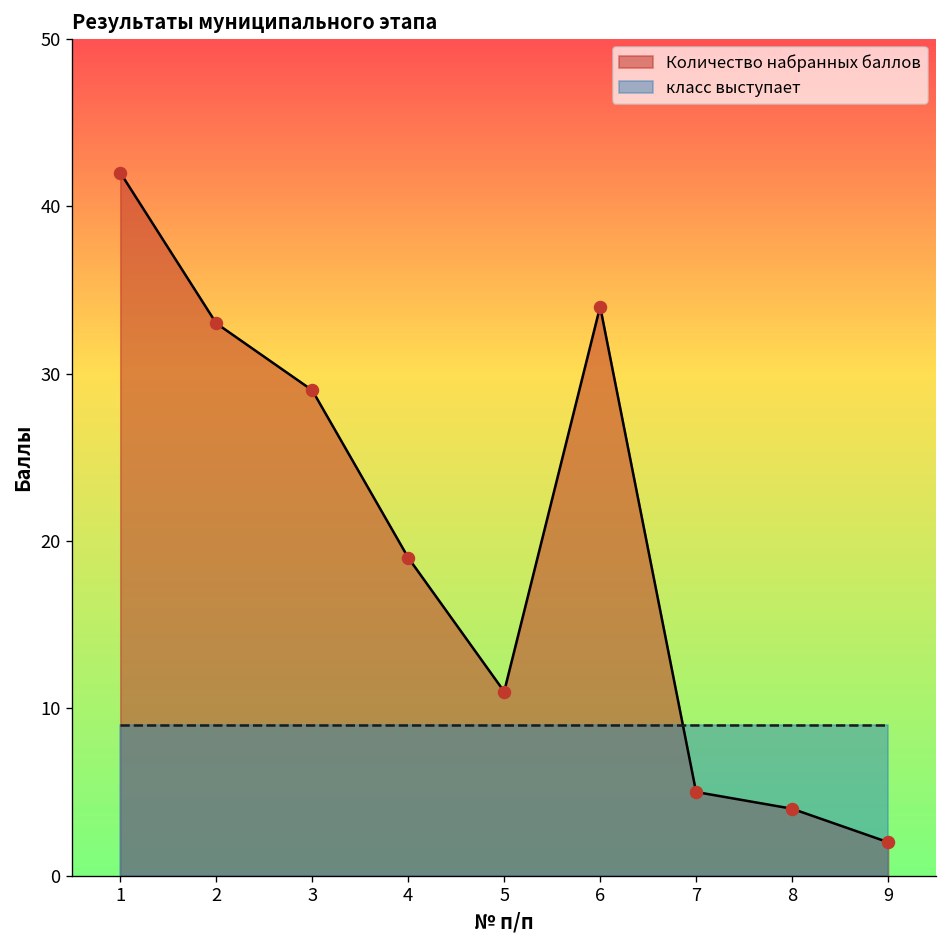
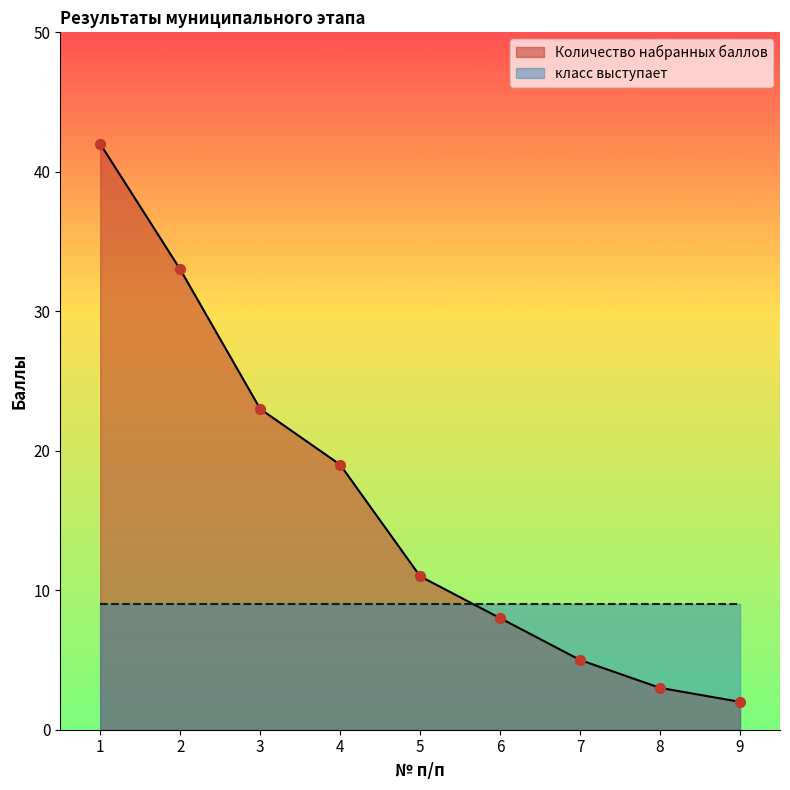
  {
    "Количество набранных баллов": {
      "1": 42,
      "2": 33,
-     "3": 29,
+     "3": 23,
      "4": 19,
      "5": 11,
-     "6": 34,
+     "6": 8,
      "7": 5,
-     "8": 4,
+     "8": 3,
      "9": 2
    },
    "класс выступает": {
      "1": 9,
      "2": 9,
      "3": 9,
      "4": 9,
      "5": 9,
      "6": 9,
      "7": 9,
      "8": 9,
      "9": 9
    }
  }
